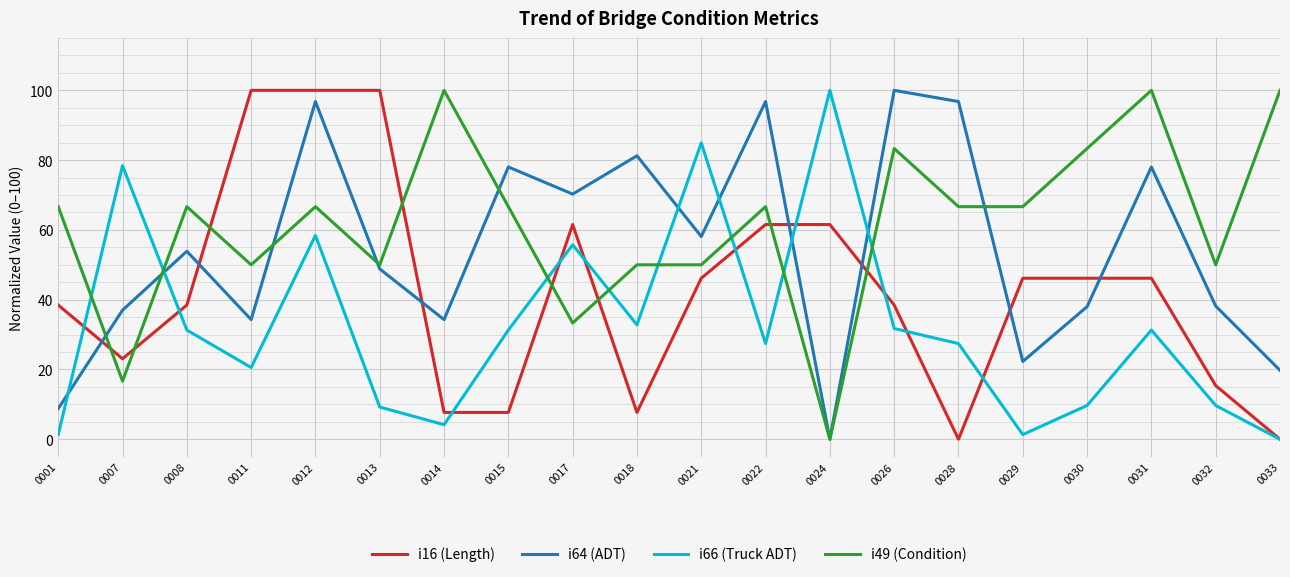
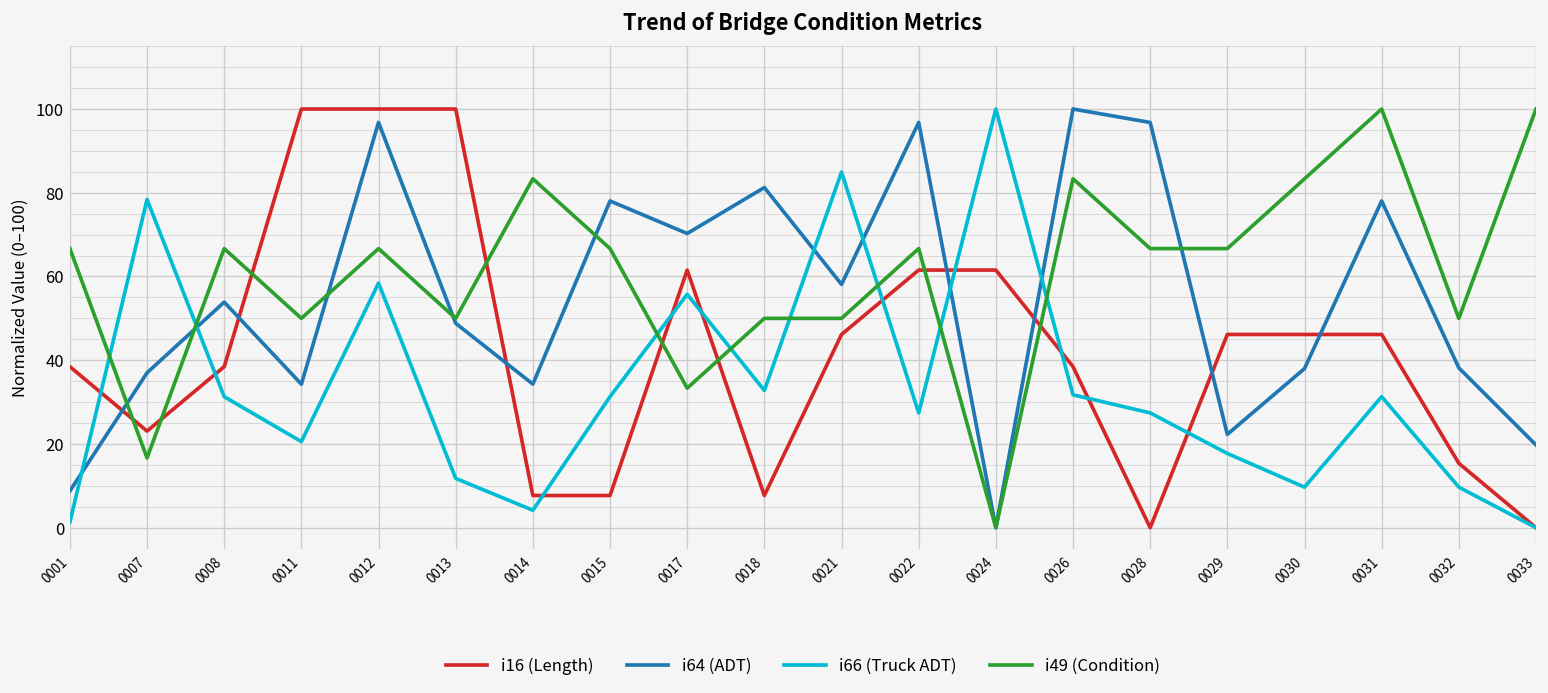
  {
    "i16 (Length)": {
      "0001": 38,
      "0007": 23,
      "0008": 38,
      "0011": 100,
      "0012": 100,
      "0013": 100,
      "0014": 8,
      "0015": 8,
      "0017": 62,
      "0018": 8,
      "0021": 46,
      "0022": 62,
      "0024": 62,
      "0026": 38,
      "0028": 0,
      "0029": 46,
      "0030": 46,
      "0031": 46,
      "0032": 15
    },
    "i64 (ADT)": {
      "0001": 9,
      "0007": 37,
      "0008": 54,
      "0011": 34,
      "0012": 97,
      "0013": 49,
      "0014": 34,
      "0015": 78,
      "0017": 70,
      "0018": 81,
      "0021": 58,
      "0022": 97,
      "0026": 100,
      "0028": 97,
      "0029": 22,
      "0030": 38,
      "0031": 78,
      "0032": 38,
      "0033": 20
    },
    "i66 (Truck ADT)": {
      "0001": 1,
      "0007": 78,
      "0008": 31,
      "0011": 21,
      "0012": 58,
-     "0013": 9,
+     "0013": 12,
      "0014": 4,
      "0015": 31,
      "0017": 56,
      "0018": 33,
      "0021": 85,
      "0022": 27,
      "0024": 100,
      "0026": 32,
      "0028": 27,
-     "0029": 1,
+     "0029": 18,
      "0030": 10,
      "0031": 31,
      "0032": 10
    },
    "i49 (Condition)": {
      "0001": 67,
      "0007": 17,
      "0008": 67,
      "0011": 50,
      "0012": 67,
      "0013": 50,
-     "0014": 100,
+     "0014": 83,
      "0015": 67,
      "0017": 33,
      "0018": 50,
      "0021": 50,
      "0022": 67,
      "0026": 83,
      "0028": 67,
      "0029": 67,
      "0030": 83,
      "0031": 100,
      "0032": 50,
      "0033": 100
    }
  }
